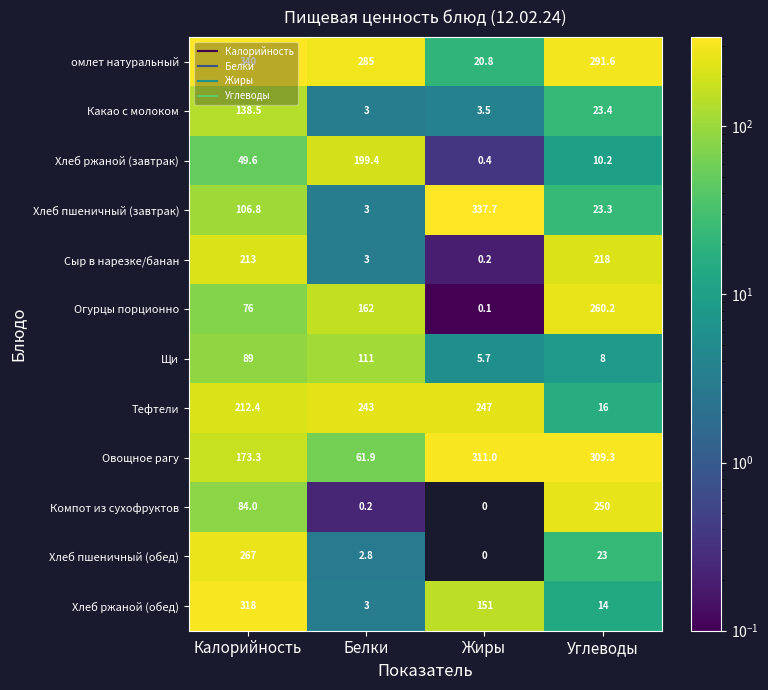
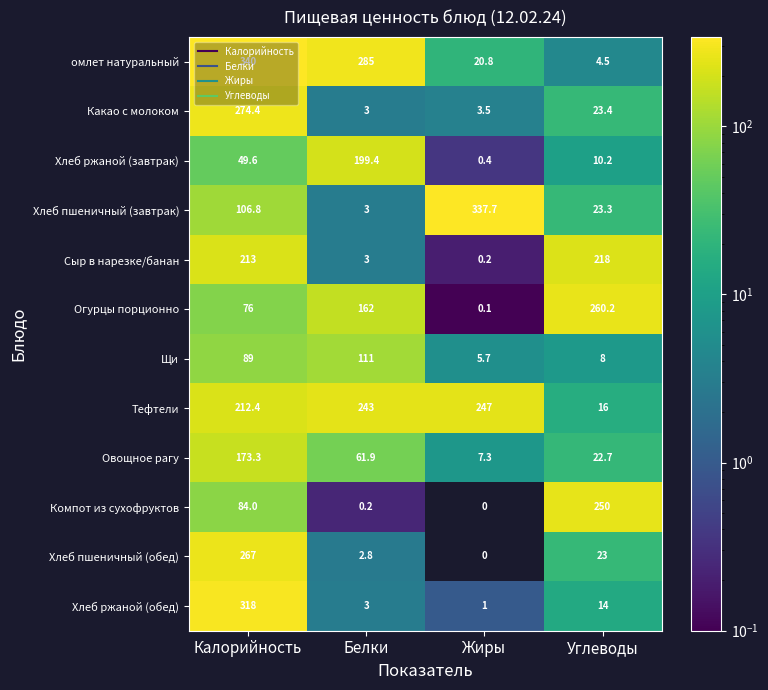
  {
    "омлет натуральный": {
      "Белки": 285,
      "Жиры": 20.8,
-     "Углеводы": 291.6
+     "Углеводы": 4.5
    },
    "Какао с молоком": {
-     "Калорийность": 138.5,
+     "Калорийность": 274.4,
      "Белки": 3,
      "Жиры": 3.5,
      "Углеводы": 23.4
    },
    "Хлеб ржаной (завтрак)": {
      "Калорийность": 49.6,
      "Белки": 199.4,
      "Жиры": 0.4,
      "Углеводы": 10.2
    },
    "Хлеб пшеничный (завтрак)": {
      "Калорийность": 106.8,
      "Белки": 3,
      "Жиры": 337.7,
      "Углеводы": 23.3
    },
    "Сыр в нарезке/банан": {
      "Калорийность": 213,
      "Белки": 3,
      "Жиры": 0.2,
      "Углеводы": 218
    },
    "Огурцы порционно": {
      "Калорийность": 76,
      "Белки": 162,
      "Жиры": 0.1,
      "Углеводы": 260.2
    },
    "Щи": {
      "Калорийность": 89,
      "Белки": 111,
      "Жиры": 5.7,
      "Углеводы": 8
    },
    "Тефтели": {
      "Калорийность": 212.4,
      "Белки": 243,
      "Жиры": 247,
      "Углеводы": 16
    },
    "Овощное рагу": {
      "Калорийность": 173.3,
      "Белки": 61.9,
-     "Жиры": 311.0,
-     "Углеводы": 309.3
+     "Жиры": 7.3,
+     "Углеводы": 22.7
    },
    "Компот из сухофруктов": {
      "Калорийность": 84.0,
      "Белки": 0.2,
      "Жиры": 0,
      "Углеводы": 250
    },
    "Хлеб пшеничный (обед)": {
      "Калорийность": 267,
      "Белки": 2.8,
      "Жиры": 0,
      "Углеводы": 23
    },
    "Хлеб ржаной (обед)": {
      "Калорийность": 318,
      "Белки": 3,
-     "Жиры": 151,
+     "Жиры": 1,
      "Углеводы": 14
    }
  }
